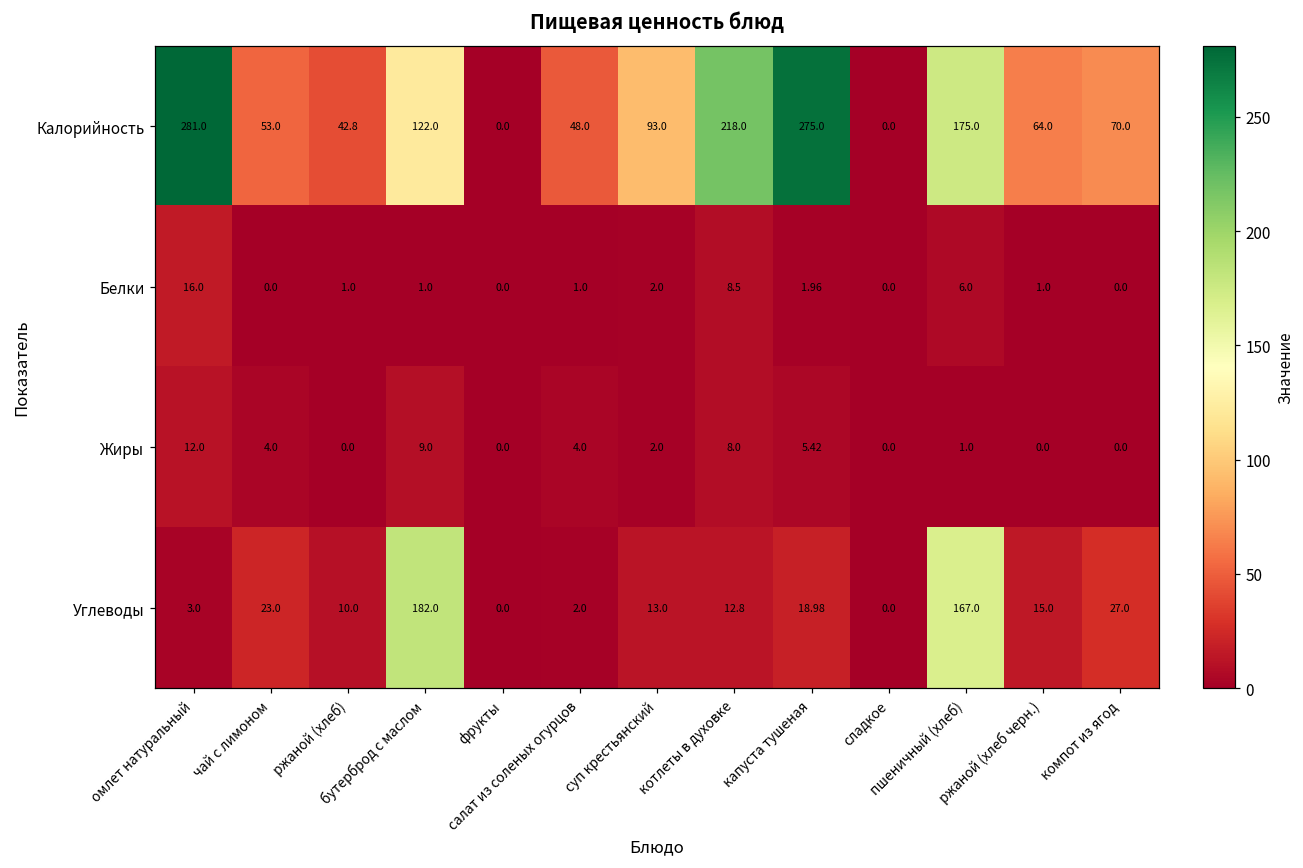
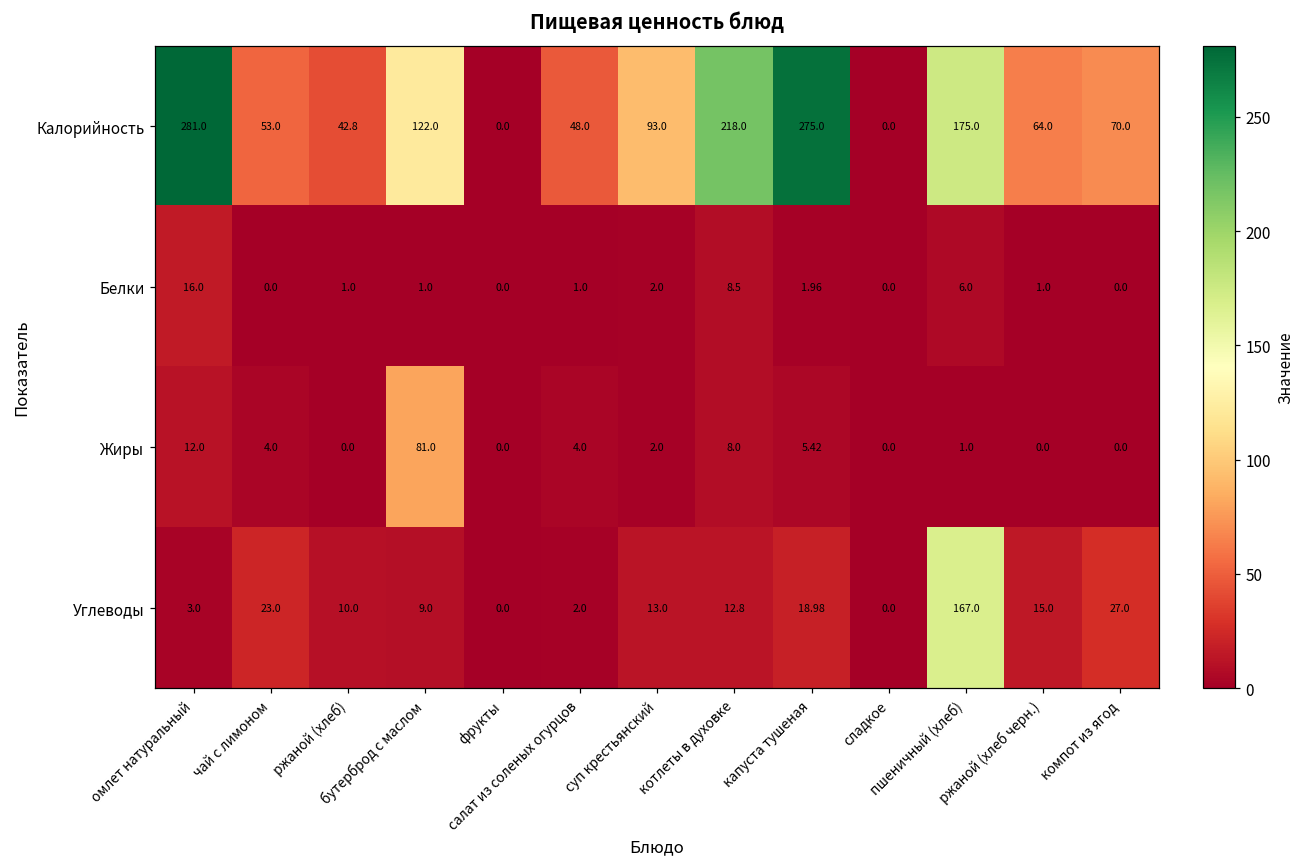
  {
    "Калорийность": {
      "омлет натуральный": 281.0,
      "чай с лимоном": 53.0,
      "ржаной (хлеб)": 42.8,
      "бутерброд с маслом": 122.0,
      "фрукты": 0.0,
      "салат из соленых огурцов": 48.0,
      "суп крестьянский": 93.0,
      "котлеты в духовке": 218.0,
      "капуста тушеная": 275.0,
      "сладкое": 0.0,
      "пшеничный (хлеб)": 175.0,
      "ржаной (хлеб черн.)": 64.0,
      "компот из ягод": 70.0
    },
    "Белки": {
      "омлет натуральный": 16.0,
      "чай с лимоном": 0.0,
      "ржаной (хлеб)": 1.0,
      "бутерброд с маслом": 1.0,
      "фрукты": 0.0,
      "салат из соленых огурцов": 1.0,
      "суп крестьянский": 2.0,
      "котлеты в духовке": 8.5,
      "капуста тушеная": 1.96,
      "сладкое": 0.0,
      "пшеничный (хлеб)": 6.0,
      "ржаной (хлеб черн.)": 1.0,
      "компот из ягод": 0.0
    },
    "Жиры": {
      "омлет натуральный": 12.0,
      "чай с лимоном": 4.0,
      "ржаной (хлеб)": 0.0,
-     "бутерброд с маслом": 9.0,
+     "бутерброд с маслом": 81.0,
      "фрукты": 0.0,
      "салат из соленых огурцов": 4.0,
      "суп крестьянский": 2.0,
      "котлеты в духовке": 8.0,
      "капуста тушеная": 5.42,
      "сладкое": 0.0,
      "пшеничный (хлеб)": 1.0,
      "ржаной (хлеб черн.)": 0.0,
      "компот из ягод": 0.0
    },
    "Углеводы": {
      "омлет натуральный": 3.0,
      "чай с лимоном": 23.0,
      "ржаной (хлеб)": 10.0,
-     "бутерброд с маслом": 182.0,
+     "бутерброд с маслом": 9.0,
      "фрукты": 0.0,
      "салат из соленых огурцов": 2.0,
      "суп крестьянский": 13.0,
      "котлеты в духовке": 12.8,
      "капуста тушеная": 18.98,
      "сладкое": 0.0,
      "пшеничный (хлеб)": 167.0,
      "ржаной (хлеб черн.)": 15.0,
      "компот из ягод": 27.0
    }
  }
